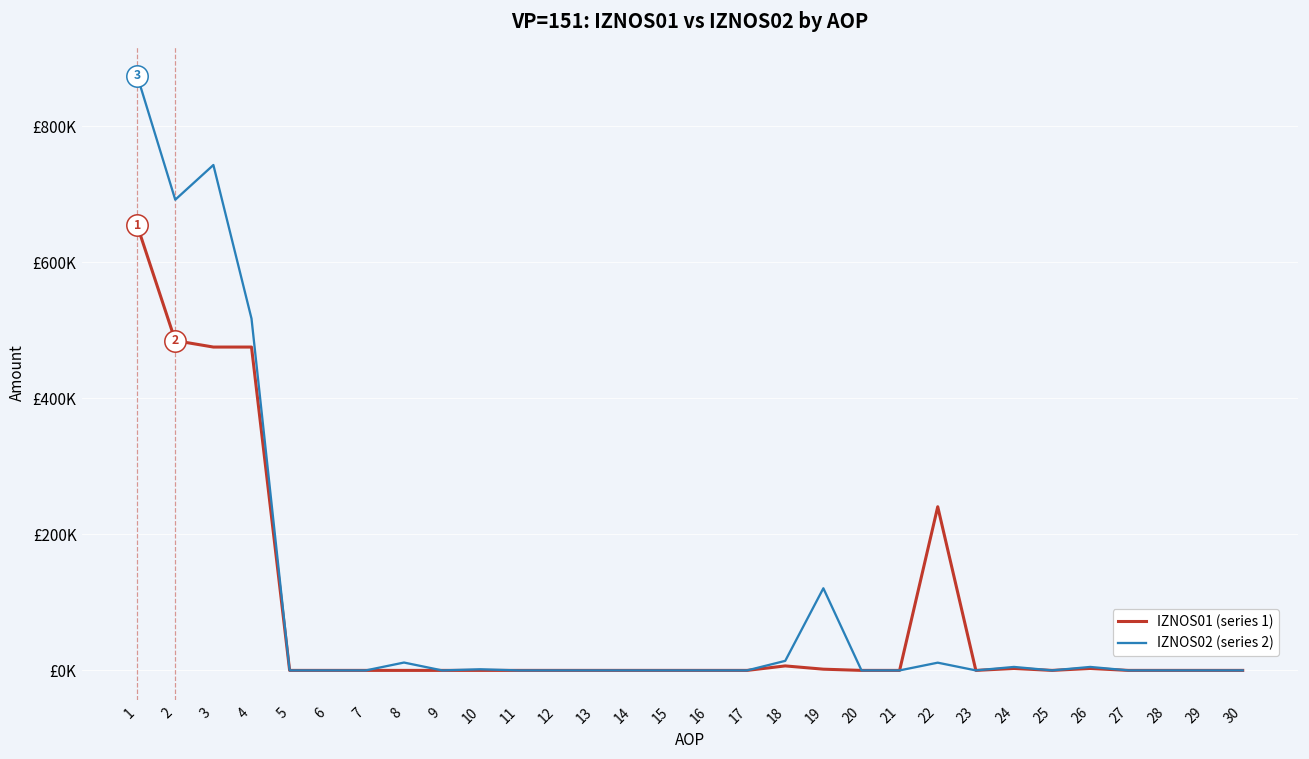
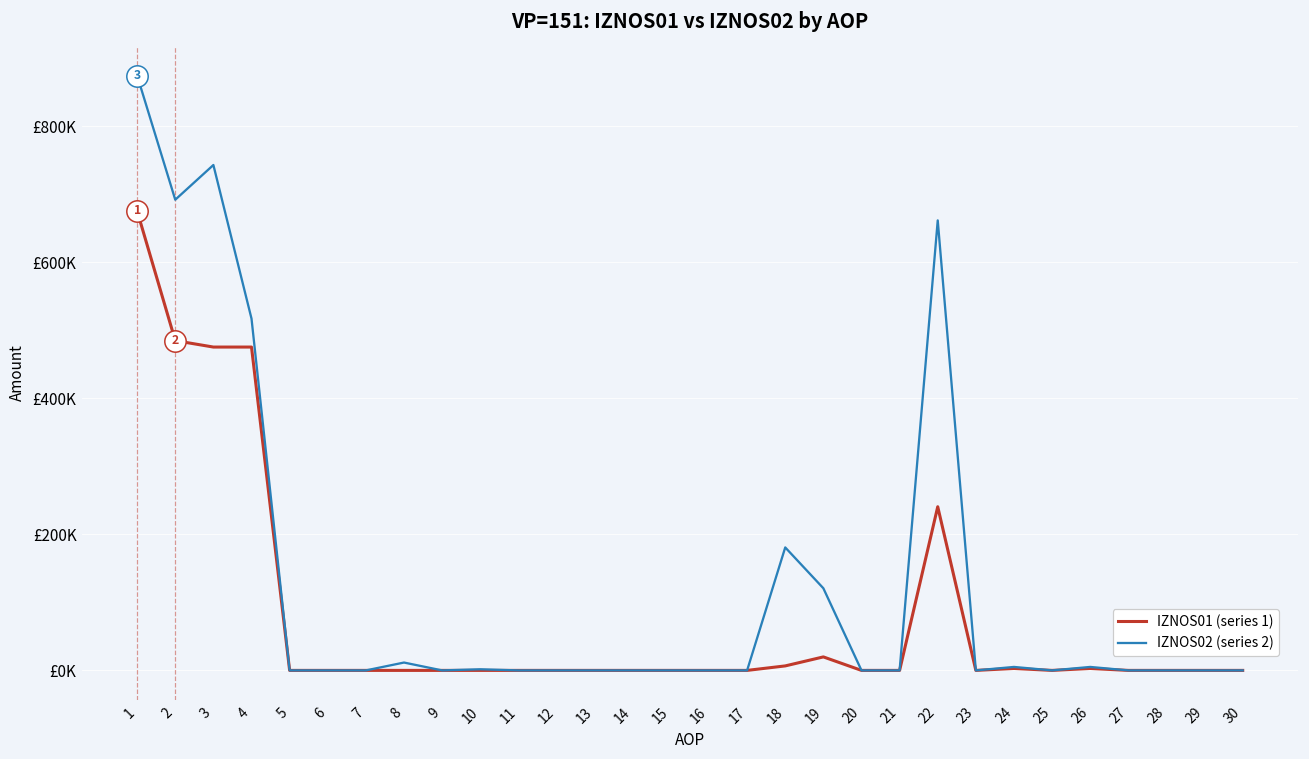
  {
    "IZNOS01 (series 1)": {
-     "1": "£650000",
+     "1": "£680000",
      "3": "£480000",
      "4": "£480000",
      "8": "£0",
      "18": "£10000",
-     "19": "£0",
+     "19": "£20000",
      "22": "£240000"
    },
    "IZNOS02 (series 2)": {
      "2": "£690000",
      "3": "£740000",
      "4": "£520000",
      "8": "£10000",
-     "18": "£10000",
+     "18": "£180000",
      "19": "£120000",
-     "22": "£10000"
+     "22": "£660000"
    }
  }
